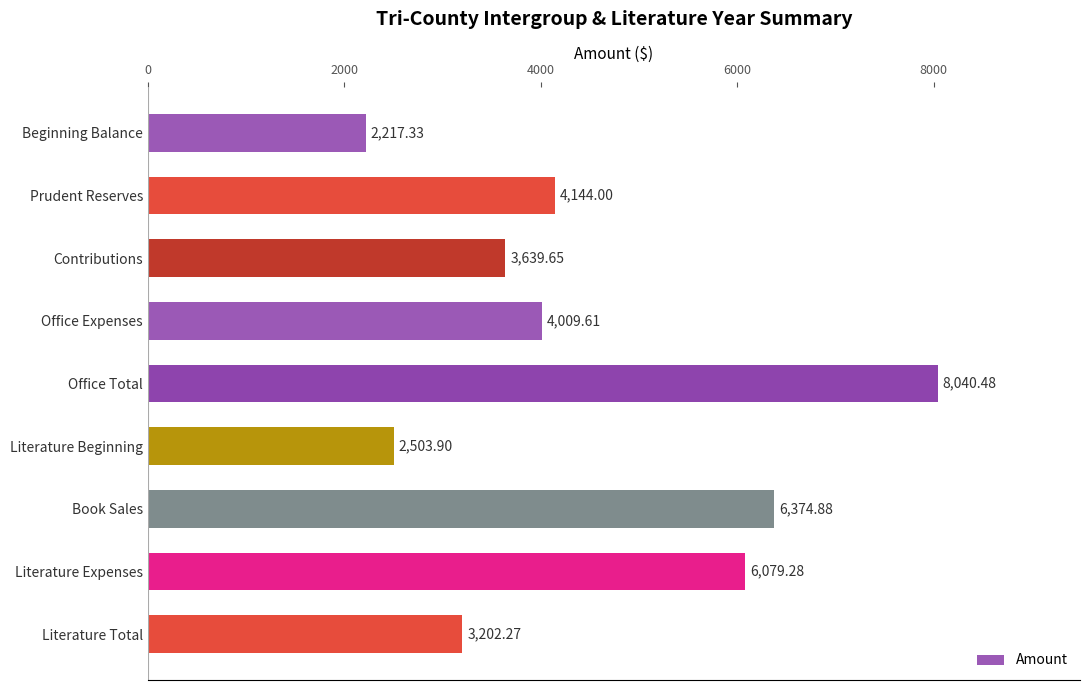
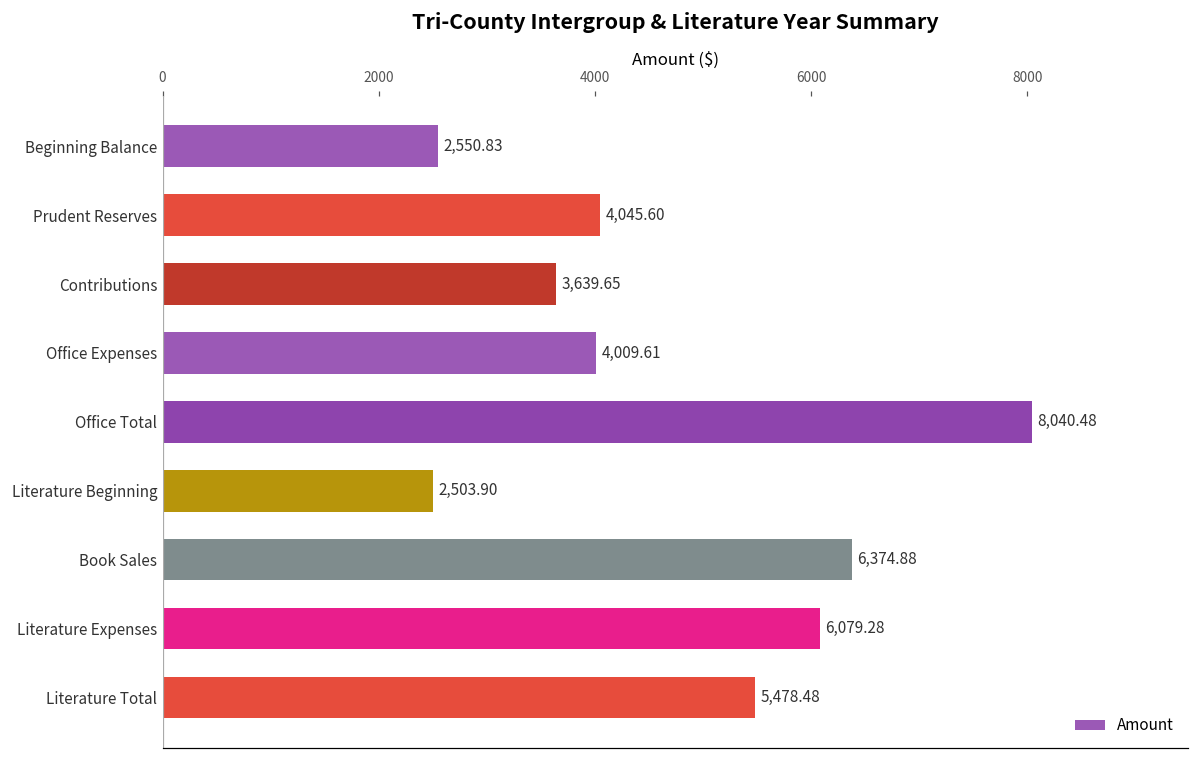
  {
-   "Beginning Balance": "2,217.33",
-   "Prudent Reserves": "4,144.00",
+   "Beginning Balance": "2,550.83",
+   "Prudent Reserves": "4,045.60",
    "Contributions": "3,639.65",
    "Office Expenses": "4,009.61",
    "Office Total": "8,040.48",
    "Literature Beginning": "2,503.90",
    "Book Sales": "6,374.88",
    "Literature Expenses": "6,079.28",
-   "Literature Total": "3,202.27"
+   "Literature Total": "5,478.48"
  }
